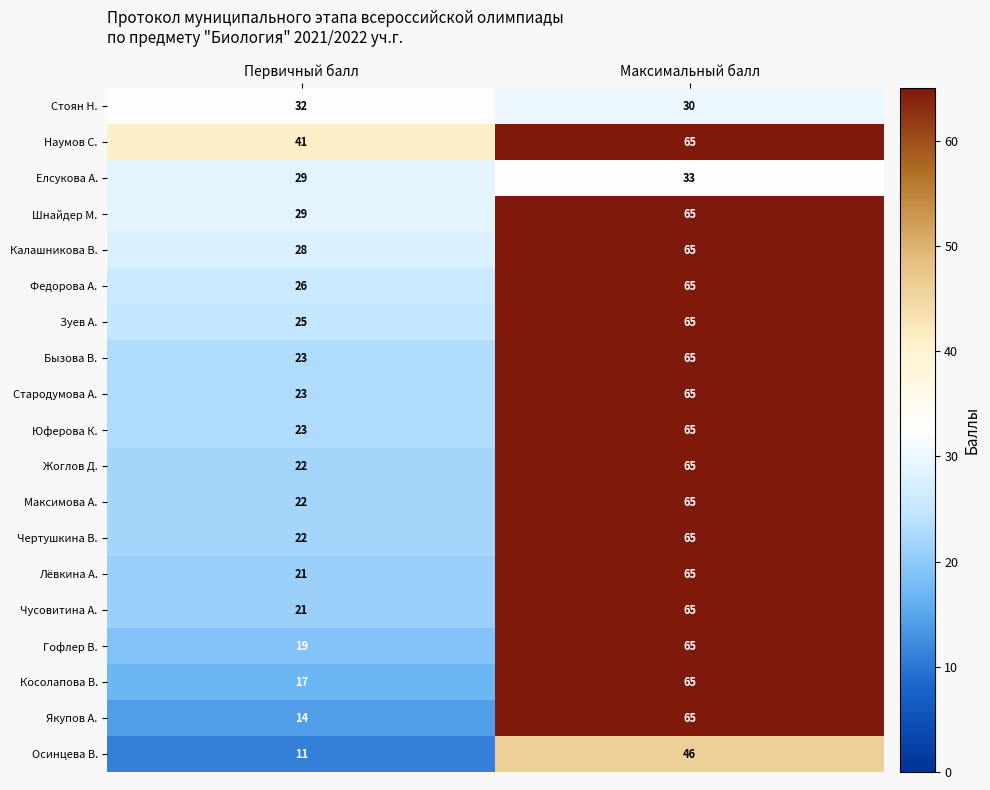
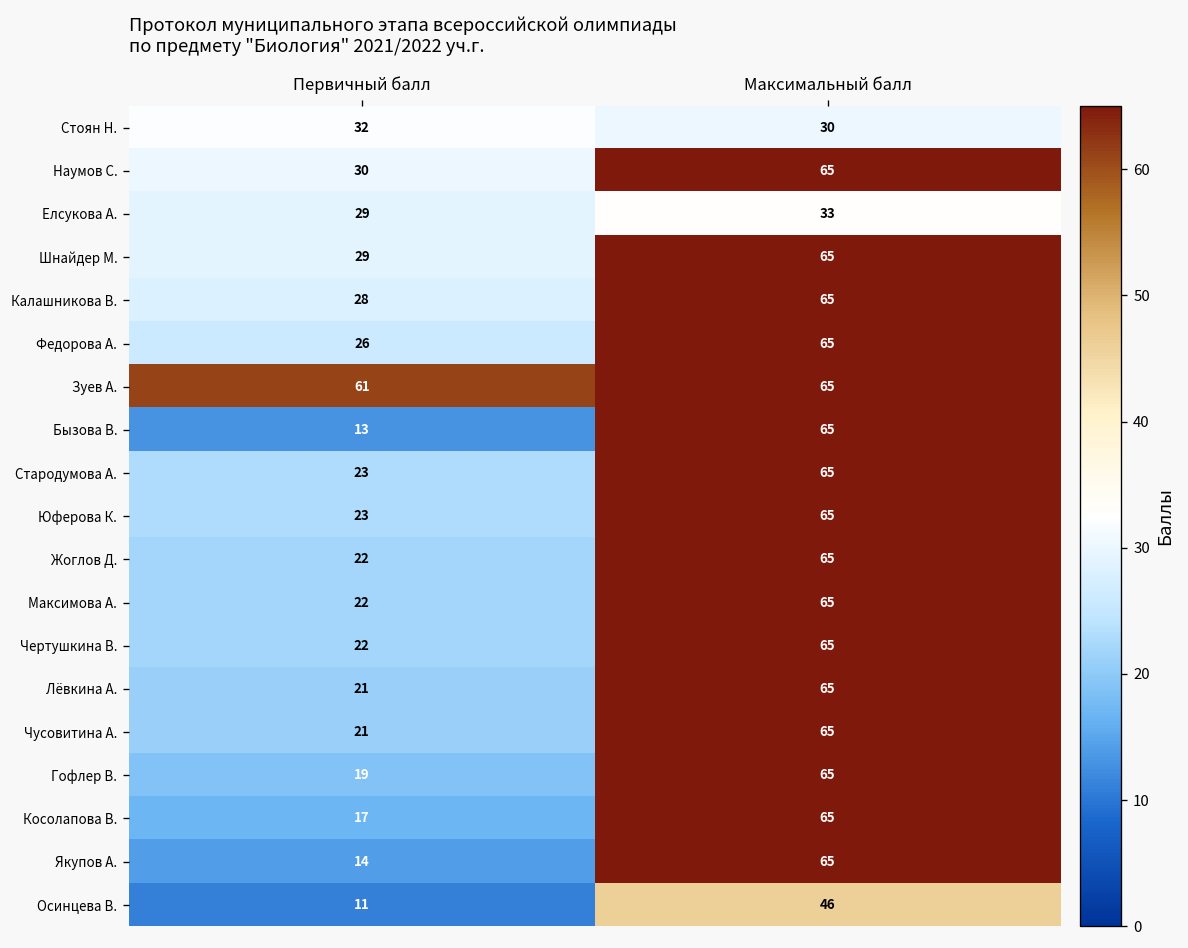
  {
    "Стоян Н.": {
      "Первичный балл": 32,
      "Максимальный балл": 30
    },
    "Наумов С.": {
-     "Первичный балл": 41,
+     "Первичный балл": 30,
      "Максимальный балл": 65
    },
    "Елсукова А.": {
      "Первичный балл": 29,
      "Максимальный балл": 33
    },
    "Шнайдер М.": {
      "Первичный балл": 29,
      "Максимальный балл": 65
    },
    "Калашникова В.": {
      "Первичный балл": 28,
      "Максимальный балл": 65
    },
    "Федорова А.": {
      "Первичный балл": 26,
      "Максимальный балл": 65
    },
    "Зуев А.": {
-     "Первичный балл": 25,
+     "Первичный балл": 61,
      "Максимальный балл": 65
    },
    "Бызова В.": {
-     "Первичный балл": 23,
+     "Первичный балл": 13,
      "Максимальный балл": 65
    },
    "Стародумова А.": {
      "Первичный балл": 23,
      "Максимальный балл": 65
    },
    "Юферова К.": {
      "Первичный балл": 23,
      "Максимальный балл": 65
    },
    "Жоглов Д.": {
      "Первичный балл": 22,
      "Максимальный балл": 65
    },
    "Максимова А.": {
      "Первичный балл": 22,
      "Максимальный балл": 65
    },
    "Чертушкина В.": {
      "Первичный балл": 22,
      "Максимальный балл": 65
    },
    "Лёвкина А.": {
      "Первичный балл": 21,
      "Максимальный балл": 65
    },
    "Чусовитина А.": {
      "Первичный балл": 21,
      "Максимальный балл": 65
    },
    "Гофлер В.": {
      "Первичный балл": 19,
      "Максимальный балл": 65
    },
    "Косолапова В.": {
      "Первичный балл": 17,
      "Максимальный балл": 65
    },
    "Якупов А.": {
      "Первичный балл": 14,
      "Максимальный балл": 65
    },
    "Осинцева В.": {
      "Первичный балл": 11,
      "Максимальный балл": 46
    }
  }
